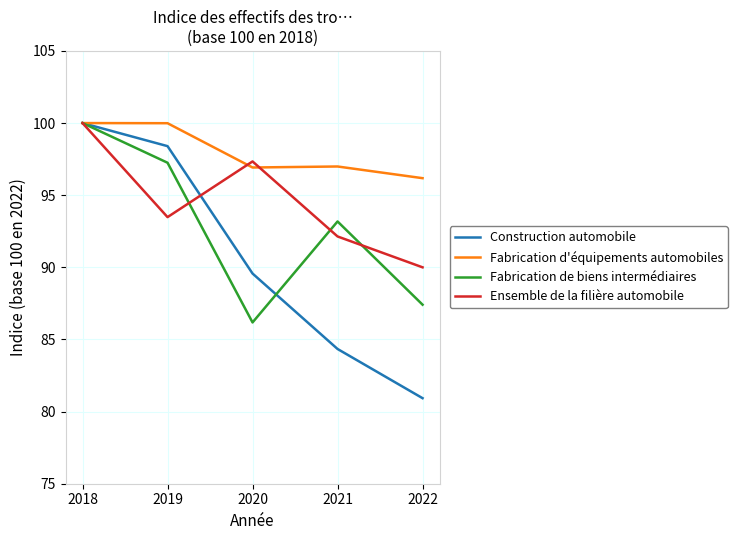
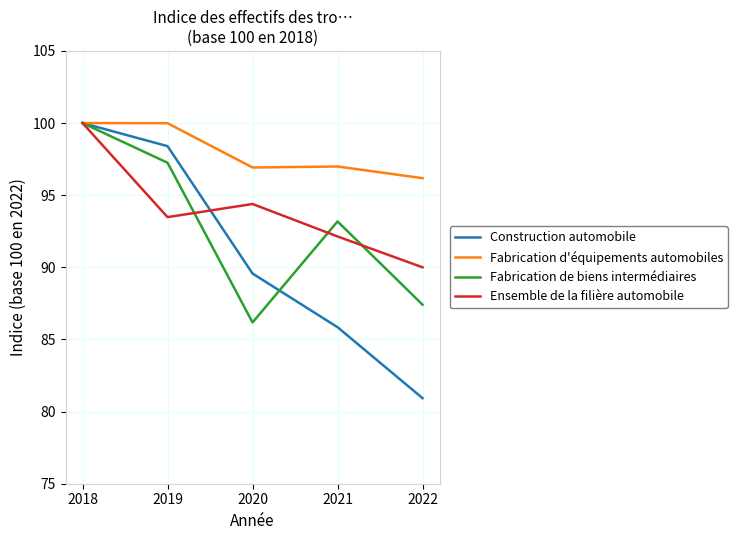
  {
    "Construction automobile": {
      "2019": 98.4,
      "2020": 89.6,
-     "2021": 84.3,
+     "2021": 85.9,
      "2022": 80.9
    },
    "Fabrication d'équipements automobiles": {
      "2019": 100.0,
      "2020": 96.9,
      "2021": 97.0,
      "2022": 96.2
    },
    "Fabrication de biens intermédiaires": {
      "2019": 97.3,
      "2020": 86.2,
      "2021": 93.2,
      "2022": 87.4
    },
    "Ensemble de la filière automobile": {
      "2019": 93.5,
-     "2020": 97.3,
+     "2020": 94.4,
      "2021": 92.1,
      "2022": 90.0
    }
  }
